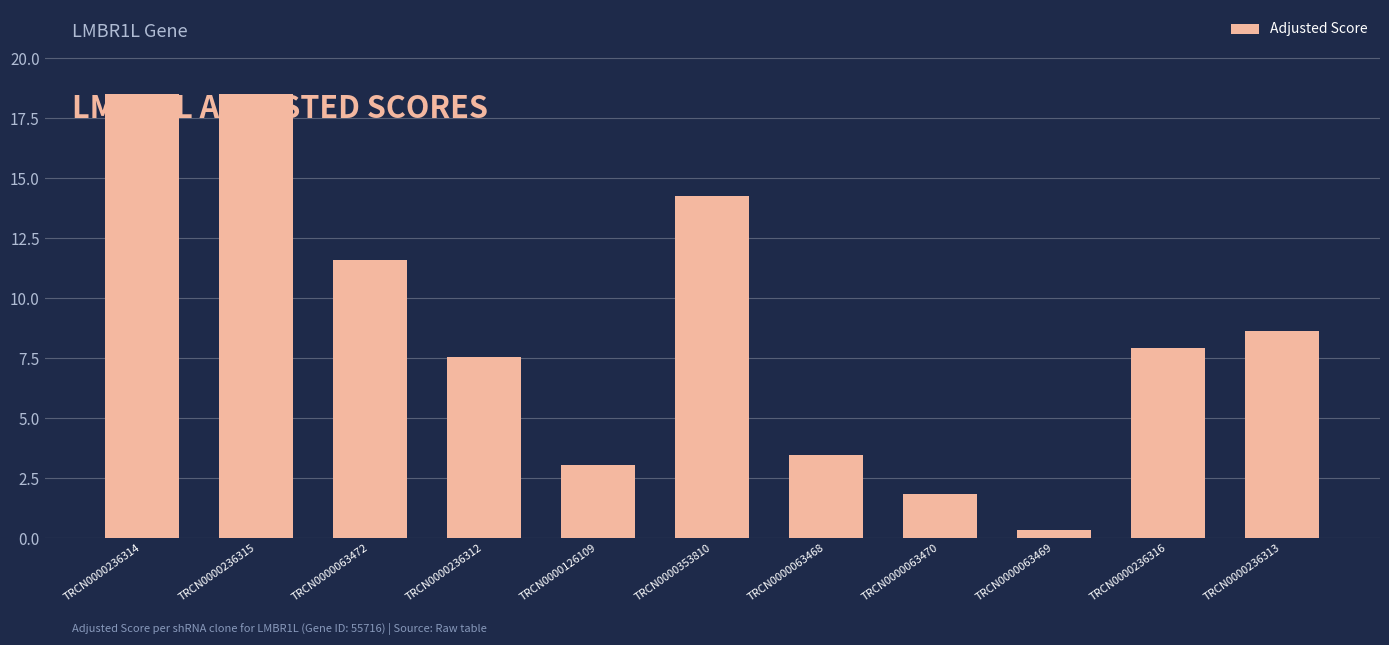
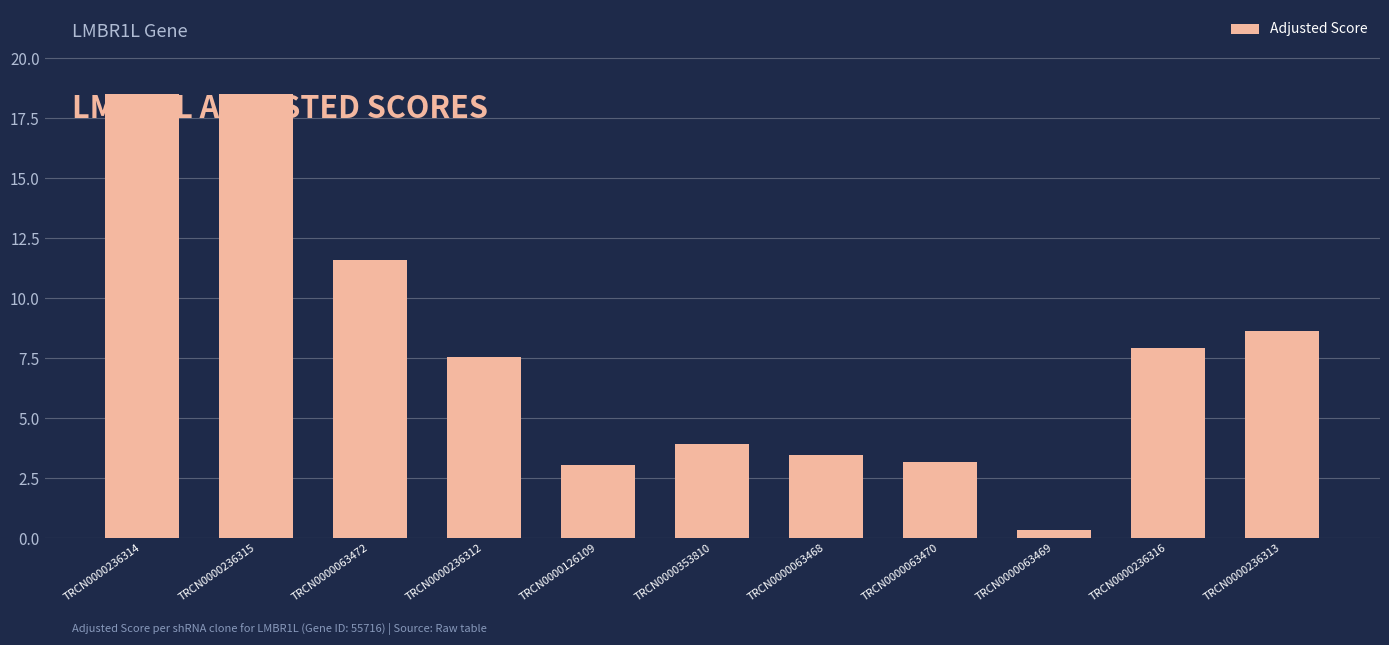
  {
    "TRCN0000236314": 18.5,
    "TRCN0000236315": 18.5,
    "TRCN0000063472": 11.6,
    "TRCN0000236312": 7.6,
    "TRCN0000126109": 3.0,
-   "TRCN0000353810": 14.2,
+   "TRCN0000353810": 3.9,
    "TRCN0000063468": 3.5,
-   "TRCN0000063470": 1.8,
+   "TRCN0000063470": 3.2,
    "TRCN0000063469": 0.3,
    "TRCN0000236316": 7.9,
    "TRCN0000236313": 8.6
  }
